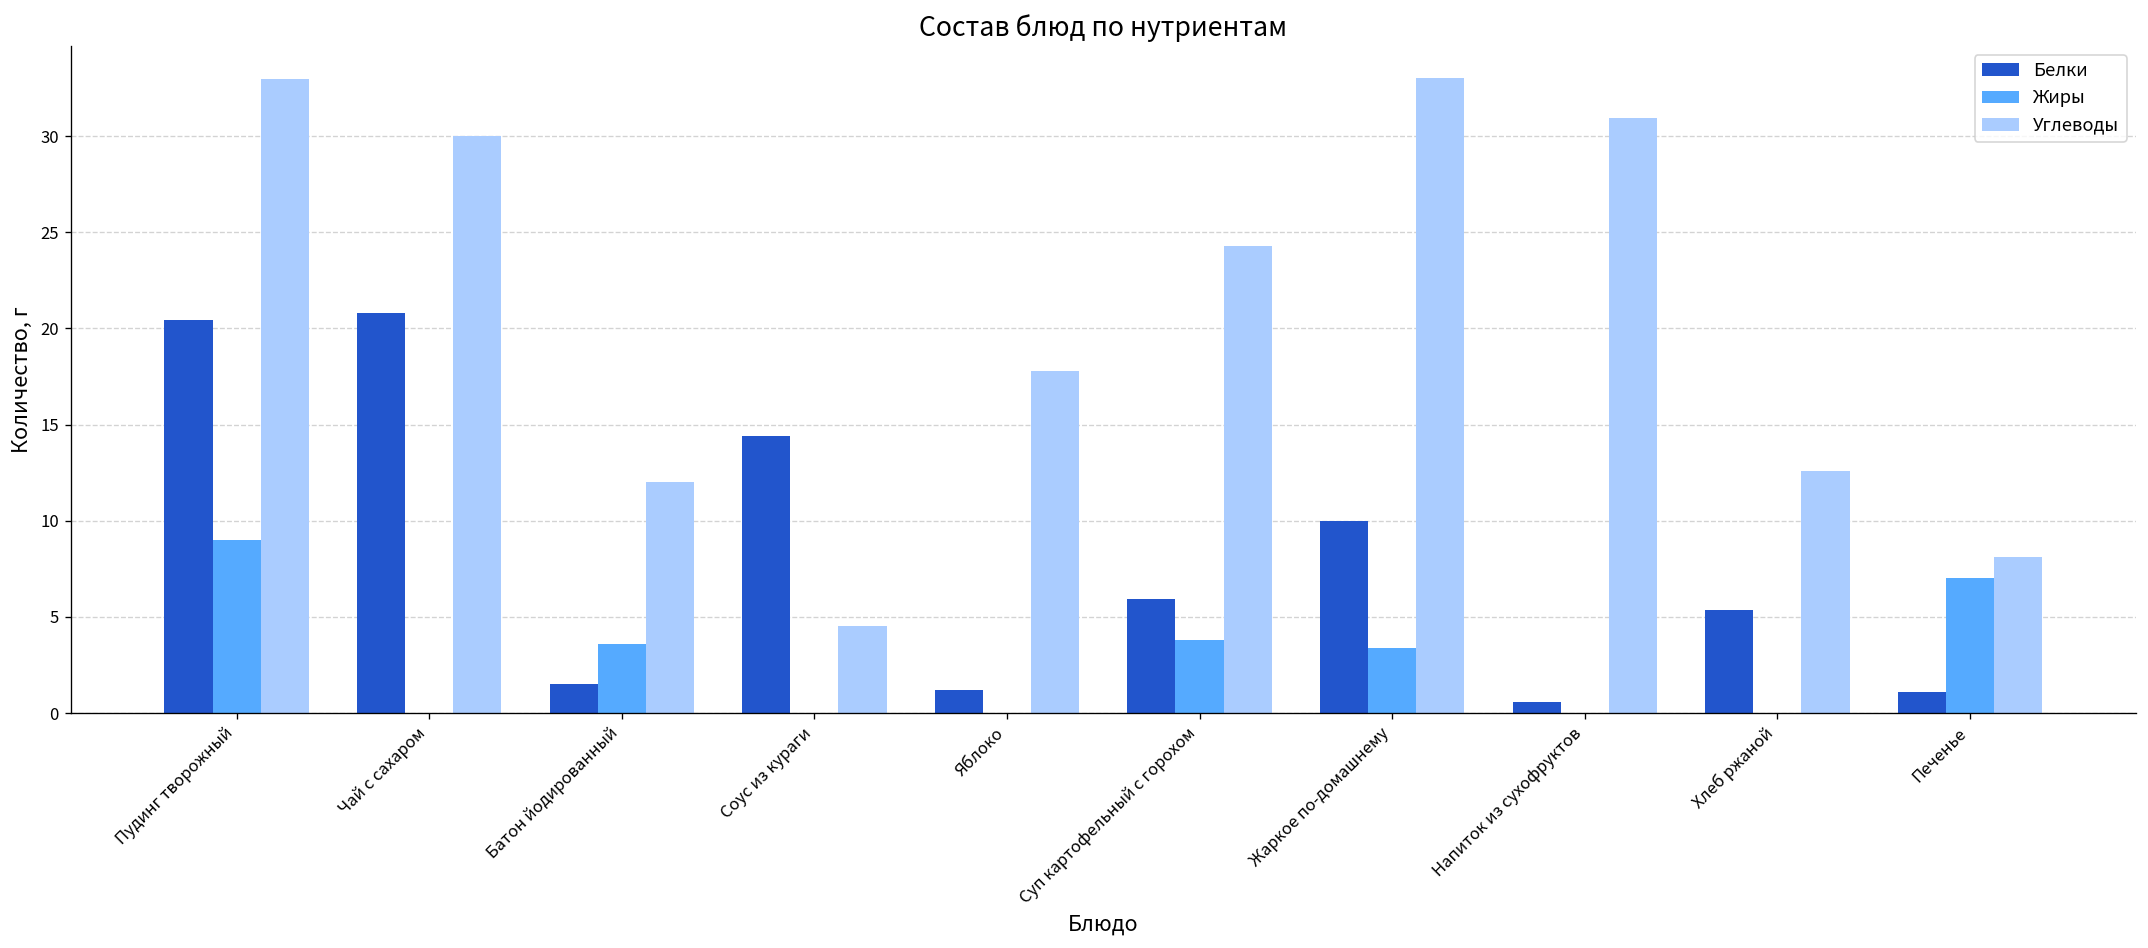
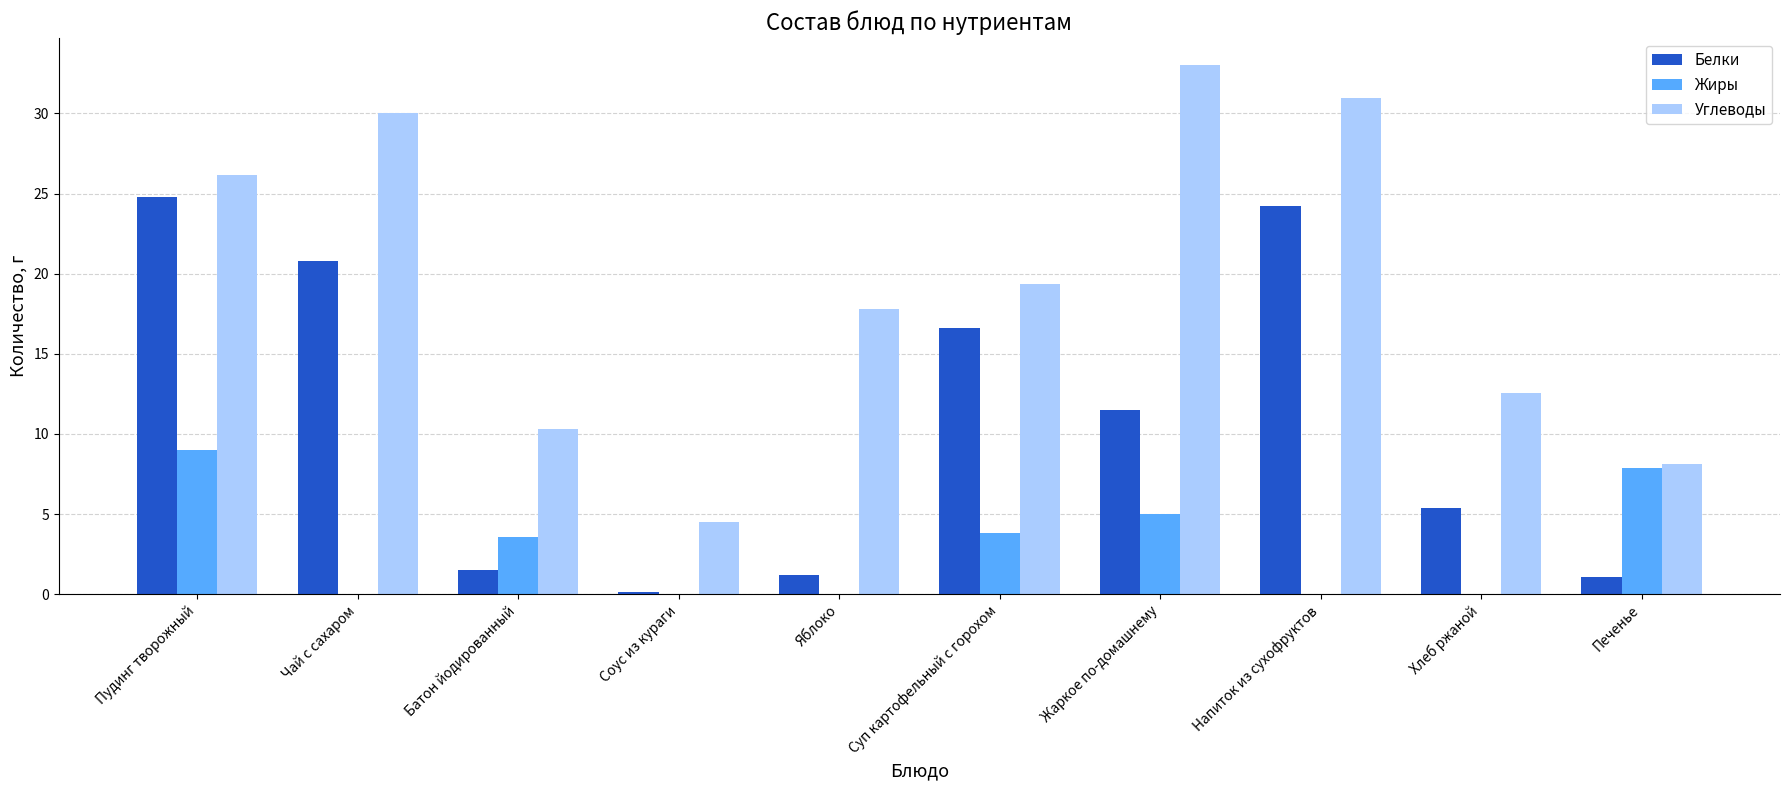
  {
    "Белки": {
-     "Пудинг творожный": 20.5,
+     "Пудинг творожный": 24.8,
      "Чай с сахаром": 20.8,
      "Батон йодированный": 1.5,
-     "Соус из кураги": 14.4,
+     "Соус из кураги": 0.2,
      "Яблоко": 1.2,
-     "Суп картофельный с горохом": 5.9,
-     "Жаркое по-домашнему": 10.0,
-     "Напиток из сухофруктов": 0.6,
+     "Суп картофельный с горохом": 16.6,
+     "Жаркое по-домашнему": 11.5,
+     "Напиток из сухофруктов": 24.2,
      "Хлеб ржаной": 5.4,
      "Печенье": 1.1
    },
    "Жиры": {
      "Пудинг творожный": 9.0,
      "Чай с сахаром": 0.0,
      "Батон йодированный": 3.6,
      "Соус из кураги": 0.0,
      "Яблоко": 0.0,
      "Суп картофельный с горохом": 3.8,
-     "Жаркое по-домашнему": 3.4,
+     "Жаркое по-домашнему": 5.0,
      "Напиток из сухофруктов": 0.0,
      "Хлеб ржаной": 0.0,
-     "Печенье": 7.0
+     "Печенье": 7.9
    },
    "Углеводы": {
-     "Пудинг творожный": 33.0,
+     "Пудинг творожный": 26.2,
      "Чай с сахаром": 30.0,
-     "Батон йодированный": 12.0,
+     "Батон йодированный": 10.3,
      "Соус из кураги": 4.5,
      "Яблоко": 17.8,
-     "Суп картофельный с горохом": 24.3,
+     "Суп картофельный с горохом": 19.3,
      "Жаркое по-домашнему": 33.0,
      "Напиток из сухофруктов": 30.9,
      "Хлеб ржаной": 12.6,
      "Печенье": 8.1
    }
  }
